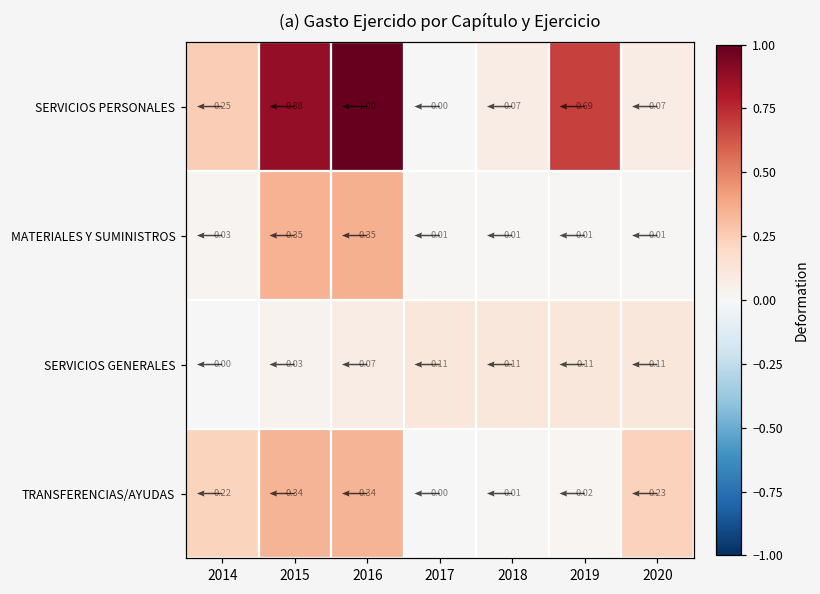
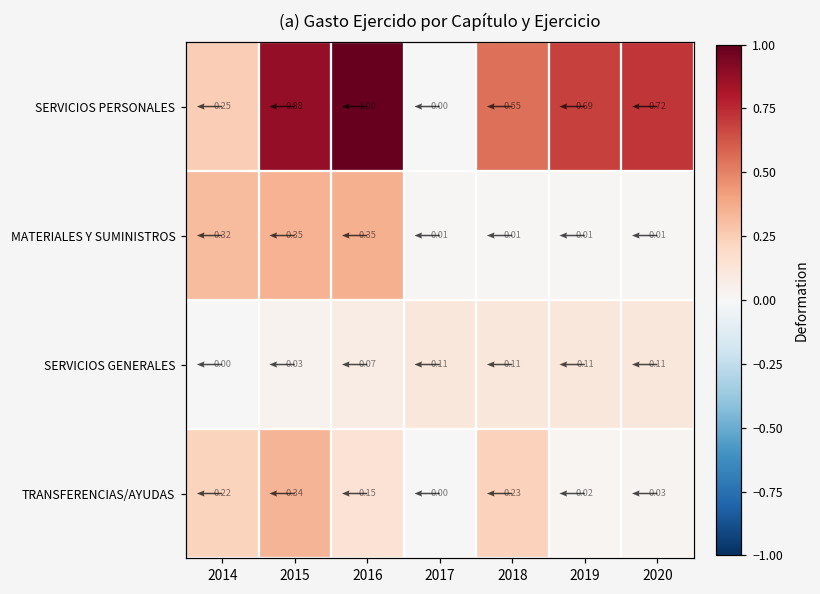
  {
    "SERVICIOS PERSONALES": {
      "2014": 0.25,
      "2015": 0.88,
      "2016": 1.00,
      "2017": 0.00,
-     "2018": 0.07,
+     "2018": 0.55,
      "2019": 0.69,
-     "2020": 0.07
+     "2020": 0.72
    },
    "MATERIALES Y SUMINISTROS": {
-     "2014": 0.03,
+     "2014": 0.32,
      "2015": 0.35,
      "2016": 0.35,
      "2017": 0.01,
      "2018": 0.01,
      "2019": 0.01,
      "2020": 0.01
    },
    "SERVICIOS GENERALES": {
      "2014": 0.00,
      "2015": 0.03,
      "2016": 0.07,
      "2017": 0.11,
      "2018": 0.11,
      "2019": 0.11,
      "2020": 0.11
    },
    "TRANSFERENCIAS/AYUDAS": {
      "2014": 0.22,
      "2015": 0.34,
-     "2016": 0.34,
+     "2016": 0.15,
      "2017": 0.00,
-     "2018": 0.01,
+     "2018": 0.23,
      "2019": 0.02,
-     "2020": 0.23
+     "2020": 0.03
    }
  }
